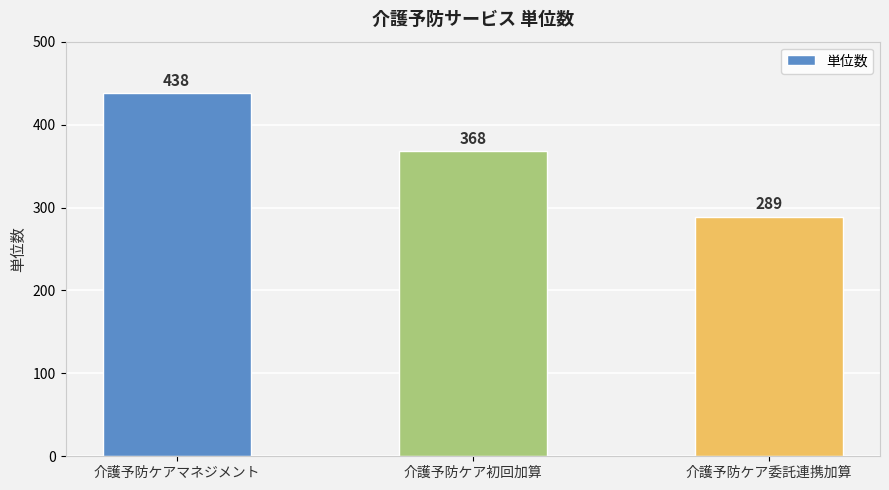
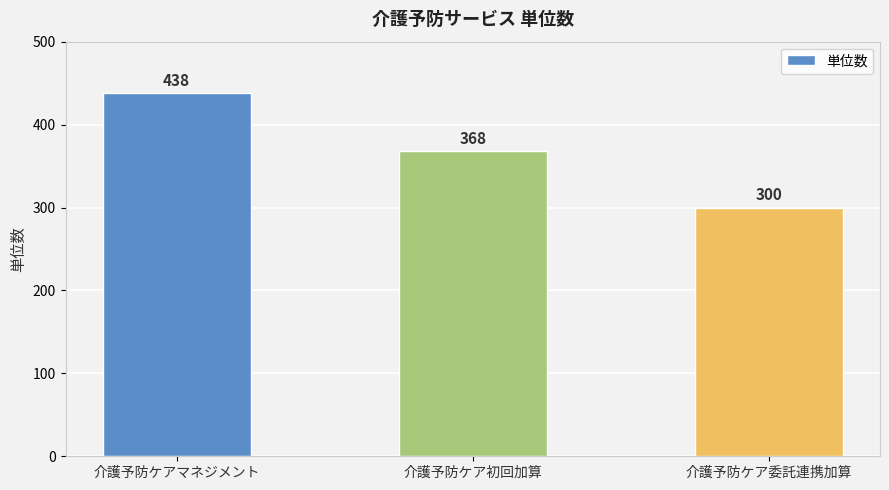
  {
    "介護予防ケアマネジメント": 438,
    "介護予防ケア初回加算": 368,
-   "介護予防ケア委託連携加算": 289
+   "介護予防ケア委託連携加算": 300
  }
